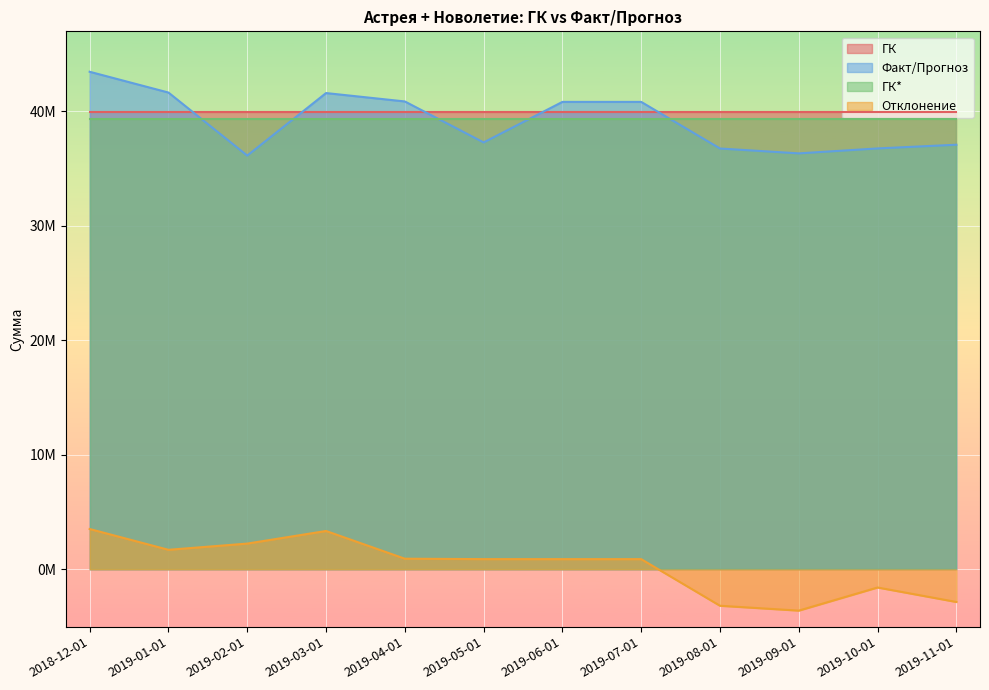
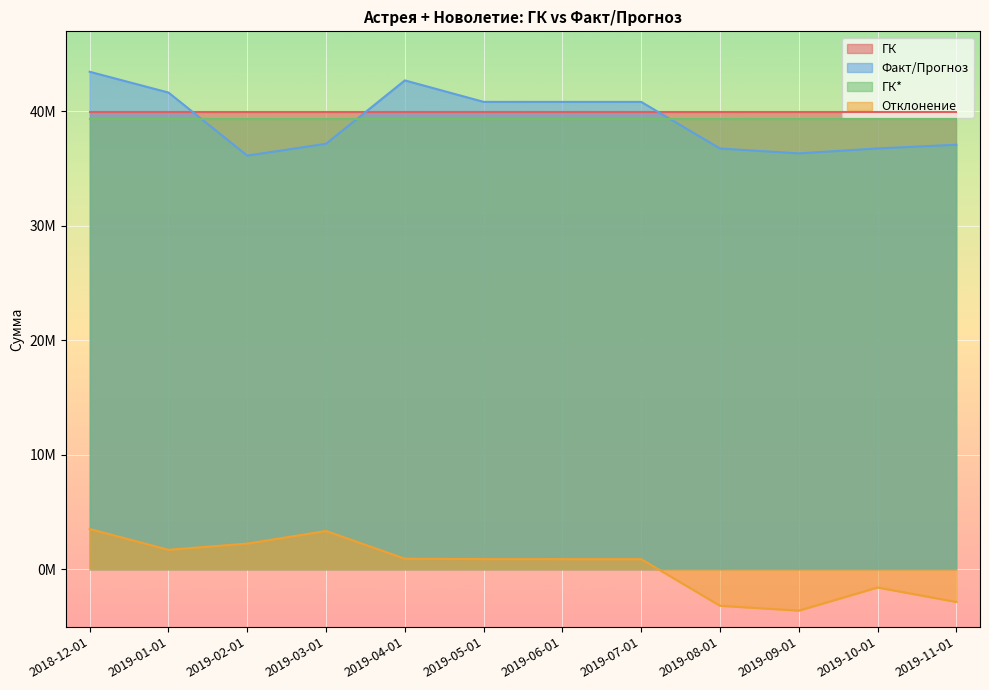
  {
    "ГК": {
      "2018-12-01": 39900000,
      "2019-01-01": 39900000,
      "2019-02-01": 39900000,
      "2019-03-01": 39900000,
      "2019-04-01": 39900000,
      "2019-05-01": 39900000,
      "2019-06-01": 39900000,
      "2019-07-01": 39900000,
      "2019-08-01": 39900000,
      "2019-09-01": 39900000
    },
    "Факт/Прогноз": {
      "2018-12-01": 43500000,
      "2019-01-01": 41700000,
      "2019-02-01": 36100000,
-     "2019-03-01": 41600000,
-     "2019-04-01": 40900000,
-     "2019-05-01": 37300000,
+     "2019-03-01": 37200000,
+     "2019-04-01": 42700000,
+     "2019-05-01": 40800000,
      "2019-06-01": 40800000,
      "2019-07-01": 40800000,
      "2019-08-01": 36800000,
      "2019-09-01": 36300000,
      "2019-10-01": 36800000,
      "2019-11-01": 37100000
    },
    "ГК*": {
      "2018-12-01": 39300000,
      "2019-01-01": 39300000,
      "2019-02-01": 39300000,
      "2019-03-01": 39300000,
      "2019-04-01": 39300000,
      "2019-05-01": 39300000,
      "2019-06-01": 39300000,
      "2019-07-01": 39300000,
      "2019-08-01": 39300000,
      "2019-09-01": 39300000,
      "2019-10-01": 39300000,
      "2019-11-01": 39300000
    }
  }
